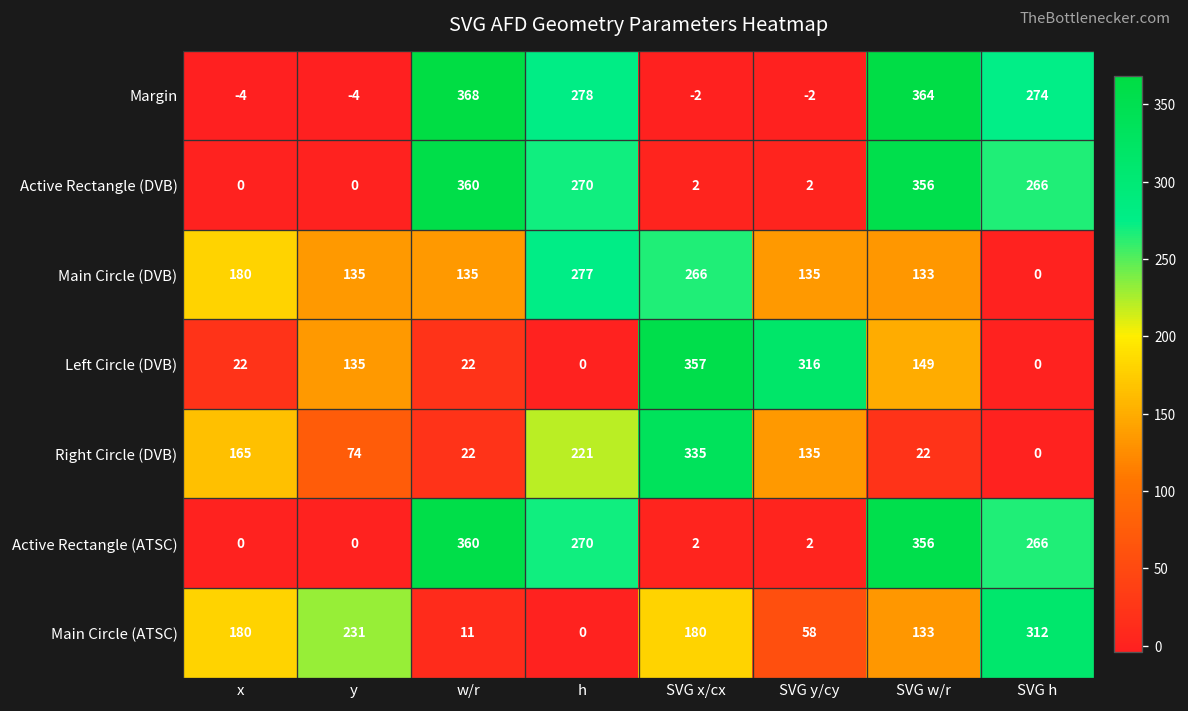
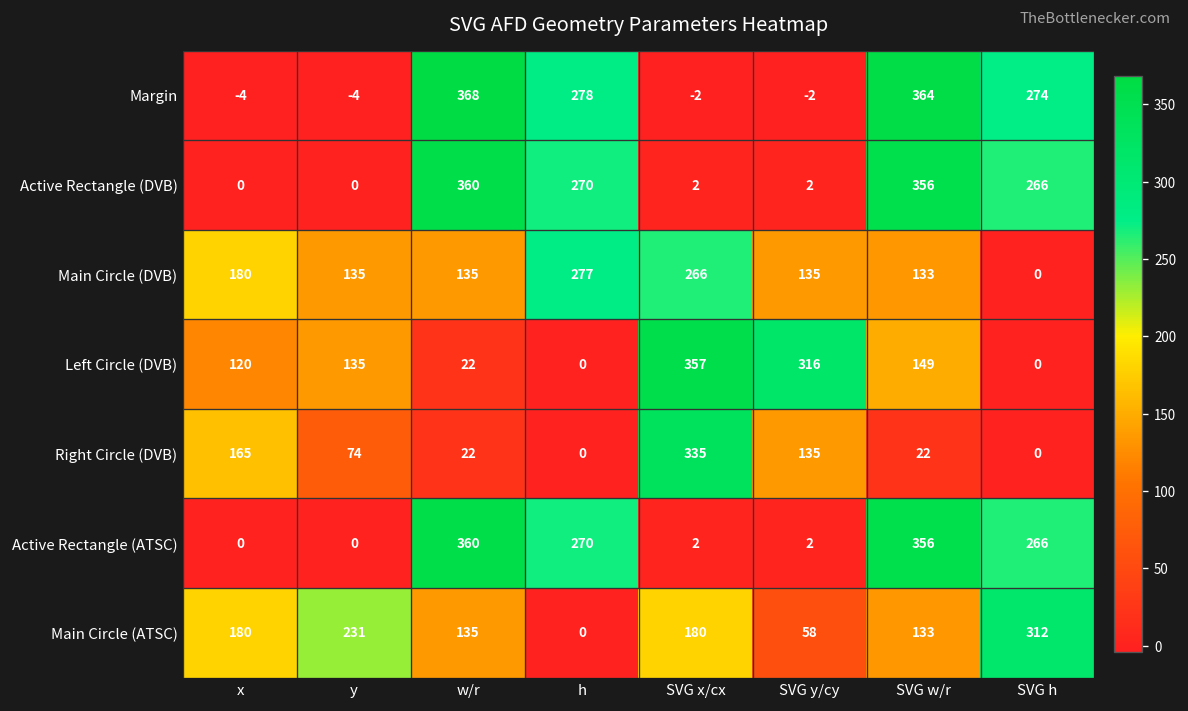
  {
    "Margin": {
      "x": -4,
      "y": -4,
      "w/r": 368,
      "h": 278,
      "SVG x/cx": -2,
      "SVG y/cy": -2,
      "SVG w/r": 364,
      "SVG h": 274
    },
    "Active Rectangle (DVB)": {
      "x": 0,
      "y": 0,
      "w/r": 360,
      "h": 270,
      "SVG x/cx": 2,
      "SVG y/cy": 2,
      "SVG w/r": 356,
      "SVG h": 266
    },
    "Main Circle (DVB)": {
      "x": 180,
      "y": 135,
      "w/r": 135,
      "h": 277,
      "SVG x/cx": 266,
      "SVG y/cy": 135,
      "SVG w/r": 133,
      "SVG h": 0
    },
    "Left Circle (DVB)": {
-     "x": 22,
+     "x": 120,
      "y": 135,
      "w/r": 22,
      "h": 0,
      "SVG x/cx": 357,
      "SVG y/cy": 316,
      "SVG w/r": 149,
      "SVG h": 0
    },
    "Right Circle (DVB)": {
      "x": 165,
      "y": 74,
      "w/r": 22,
-     "h": 221,
+     "h": 0,
      "SVG x/cx": 335,
      "SVG y/cy": 135,
      "SVG w/r": 22,
      "SVG h": 0
    },
    "Active Rectangle (ATSC)": {
      "x": 0,
      "y": 0,
      "w/r": 360,
      "h": 270,
      "SVG x/cx": 2,
      "SVG y/cy": 2,
      "SVG w/r": 356,
      "SVG h": 266
    },
    "Main Circle (ATSC)": {
      "x": 180,
      "y": 231,
-     "w/r": 11,
+     "w/r": 135,
      "h": 0,
      "SVG x/cx": 180,
      "SVG y/cy": 58,
      "SVG w/r": 133,
      "SVG h": 312
    }
  }
